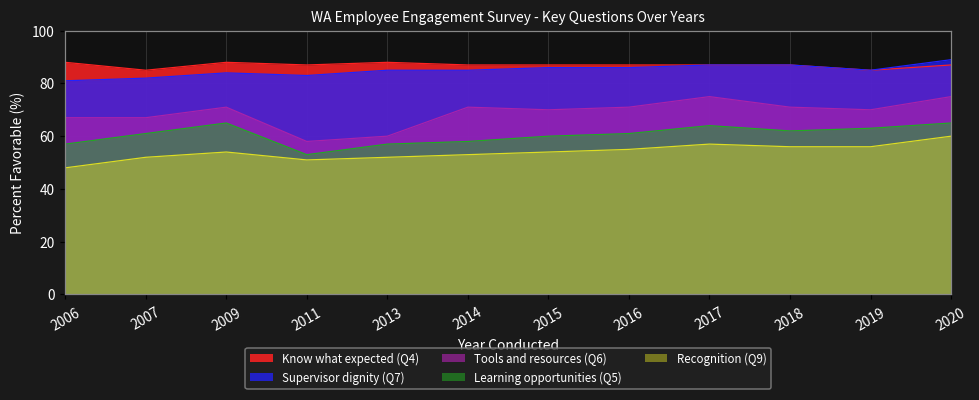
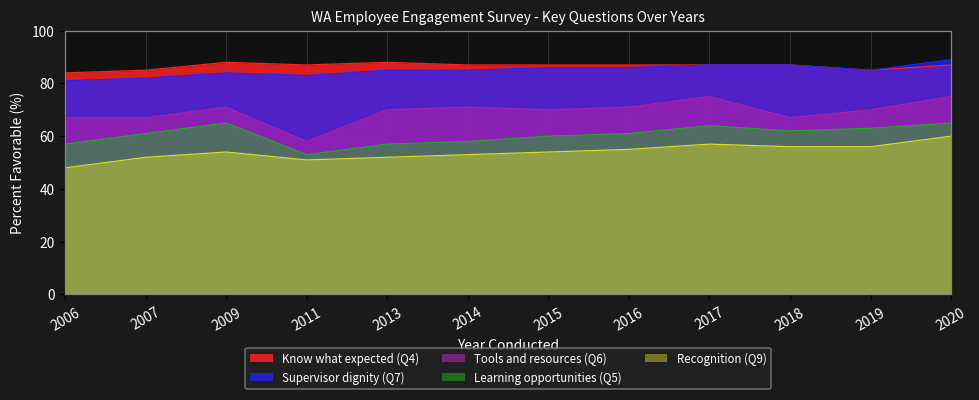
  {
    "Know what expected (Q4)": {
-     "2006": 88,
+     "2006": 84,
      "2007": 85,
      "2009": 88,
      "2011": 87,
      "2013": 88,
      "2014": 87,
      "2020": 87
    },
    "Supervisor dignity (Q7)": {
      "2006": 81,
      "2007": 82,
      "2009": 84,
      "2011": 83,
      "2013": 85,
      "2014": 85,
      "2020": 89
    },
    "Tools and resources (Q6)": {
      "2006": 67,
      "2007": 67,
      "2009": 71,
      "2011": 58,
-     "2013": 60,
+     "2013": 70,
      "2014": 71,
      "2015": 70,
      "2016": 71,
      "2017": 75,
-     "2018": 71,
+     "2018": 67,
      "2019": 70,
      "2020": 75
    },
    "Learning opportunities (Q5)": {
      "2006": 57,
      "2007": 61,
      "2009": 65,
      "2011": 53,
      "2013": 57,
      "2014": 58,
      "2015": 60,
      "2016": 61,
      "2017": 64,
      "2018": 62,
      "2019": 63,
      "2020": 65
    },
    "Recognition (Q9)": {
      "2006": 48,
      "2007": 52,
      "2009": 54,
      "2011": 51,
      "2013": 52,
      "2014": 53,
      "2015": 54,
      "2016": 55,
      "2017": 57,
      "2018": 56,
      "2019": 56,
      "2020": 60
    }
  }
